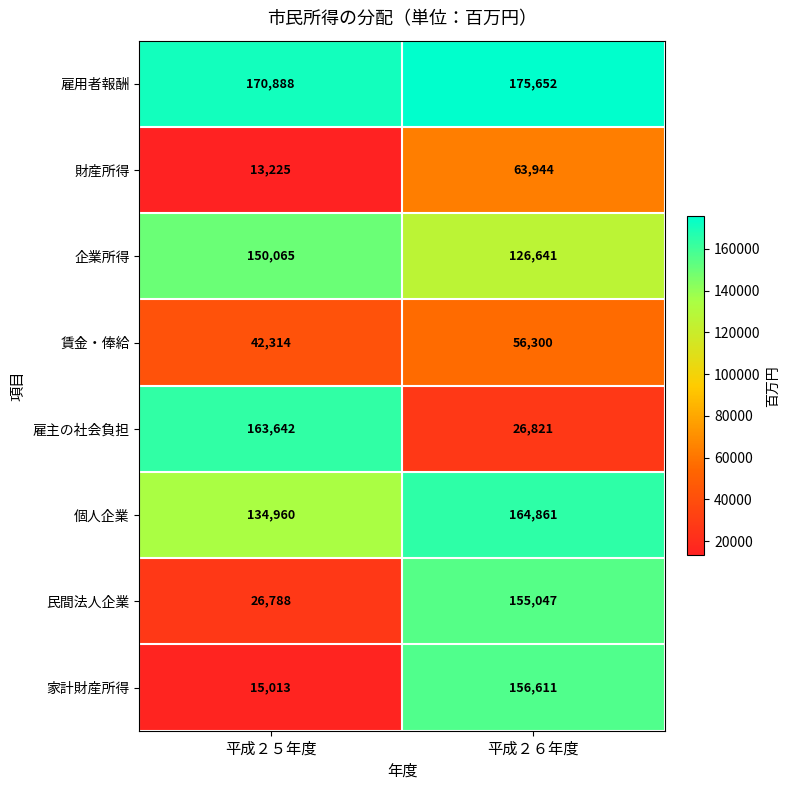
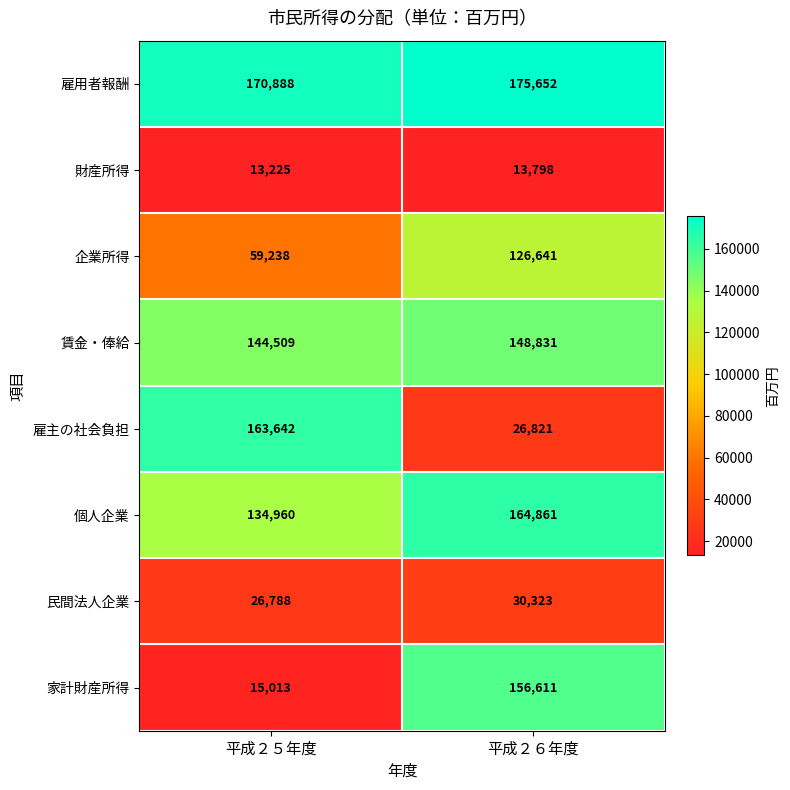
  {
    "雇用者報酬": {
      "平成２５年度": "170,888",
      "平成２６年度": "175,652"
    },
    "財産所得": {
      "平成２５年度": "13,225",
-     "平成２６年度": "63,944"
+     "平成２６年度": "13,798"
    },
    "企業所得": {
-     "平成２５年度": "150,065",
+     "平成２５年度": "59,238",
      "平成２６年度": "126,641"
    },
    "賃金・俸給": {
-     "平成２５年度": "42,314",
-     "平成２６年度": "56,300"
+     "平成２５年度": "144,509",
+     "平成２６年度": "148,831"
    },
    "雇主の社会負担": {
      "平成２５年度": "163,642",
      "平成２６年度": "26,821"
    },
    "個人企業": {
      "平成２５年度": "134,960",
      "平成２６年度": "164,861"
    },
    "民間法人企業": {
      "平成２５年度": "26,788",
-     "平成２６年度": "155,047"
+     "平成２６年度": "30,323"
    },
    "家計財産所得": {
      "平成２５年度": "15,013",
      "平成２６年度": "156,611"
    }
  }
